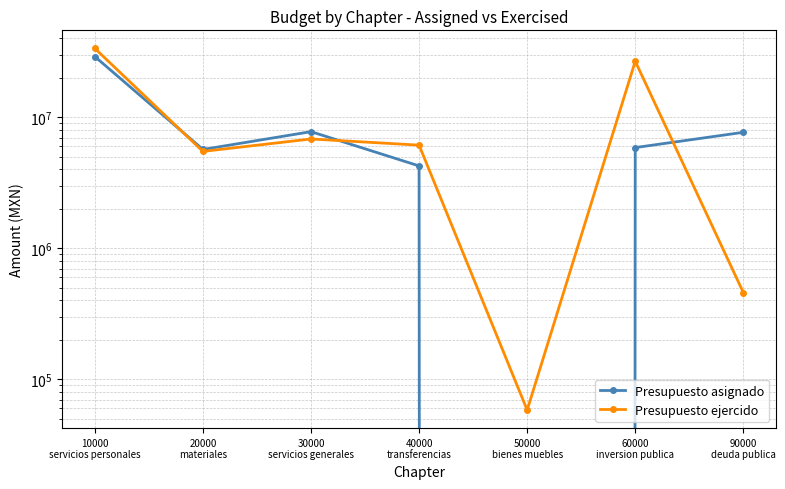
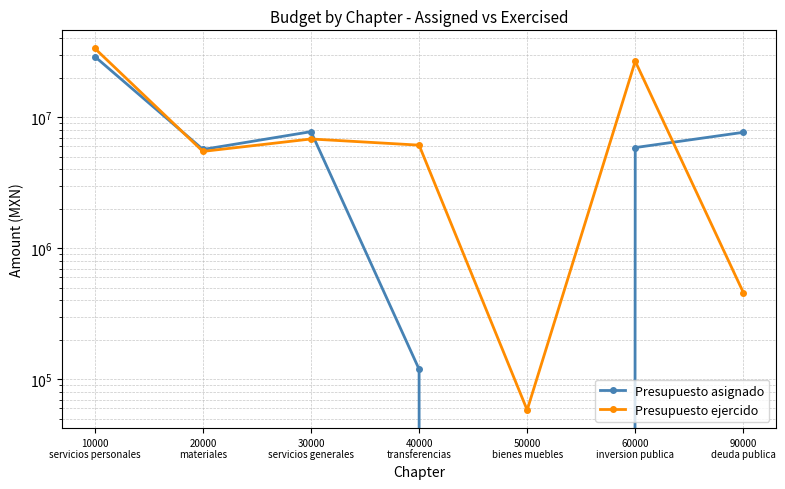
  {
    "Presupuesto asignado": {
      "10000 servicios personales": 29000000,
      "30000 servicios generales": 8000000,
-     "40000 transferencias": 4300000,
+     "40000 transferencias": 120000,
      "60000 inversion publica": 6000000,
      "90000 deuda publica": 8000000
    },
    "Presupuesto ejercido": {
      "10000 servicios personales": 34000000,
      "30000 servicios generales": 7000000,
      "40000 transferencias": 6000000,
      "50000 bienes muebles": 60000,
      "60000 inversion publica": 27000000,
      "90000 deuda publica": 460000
    }
  }
